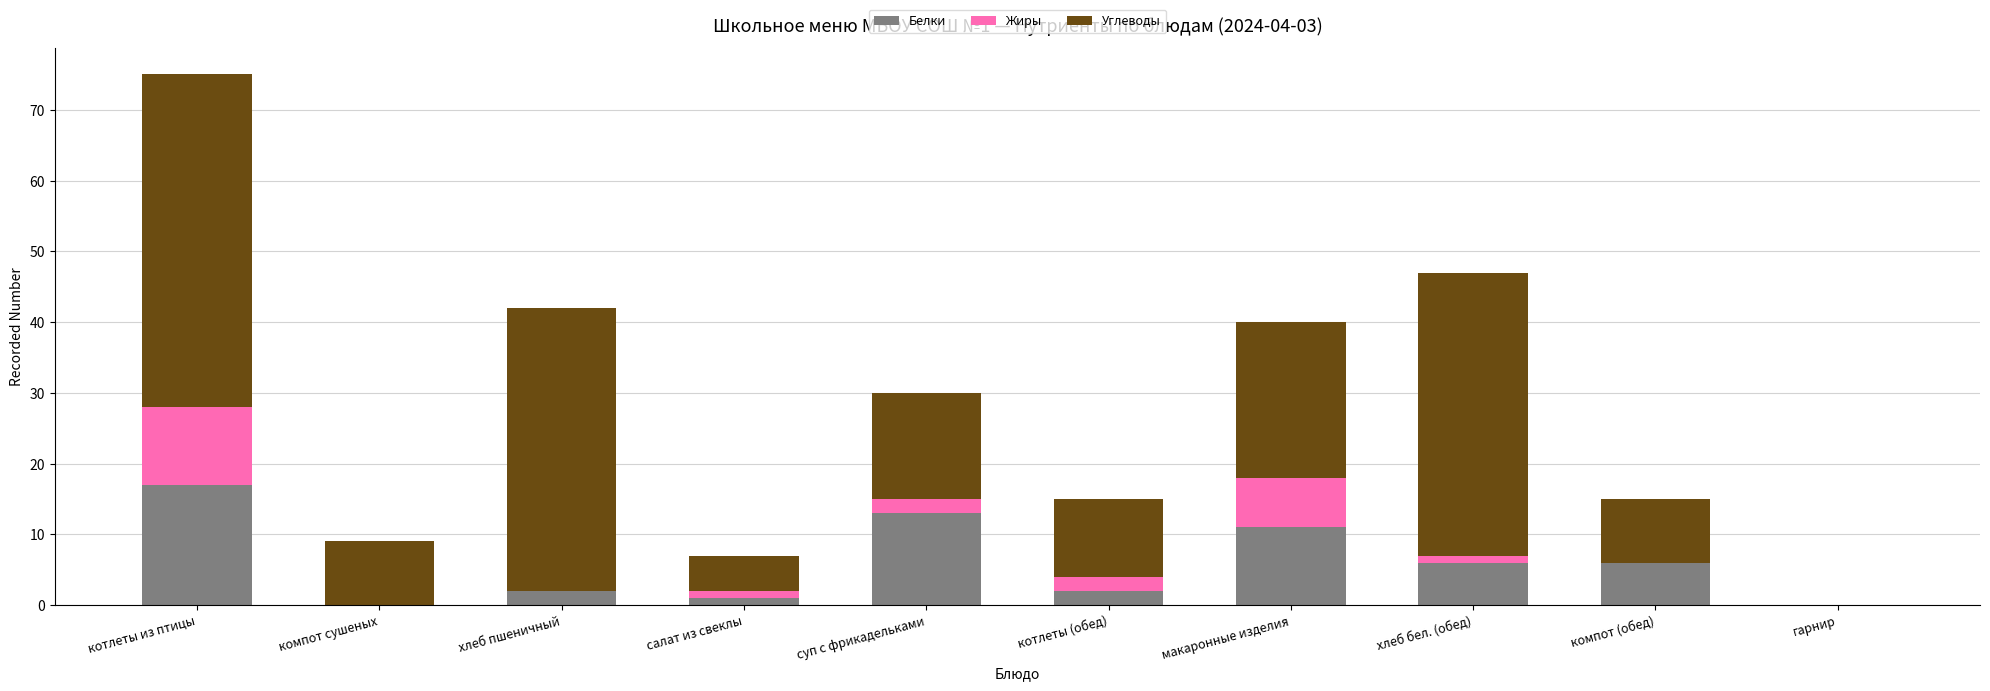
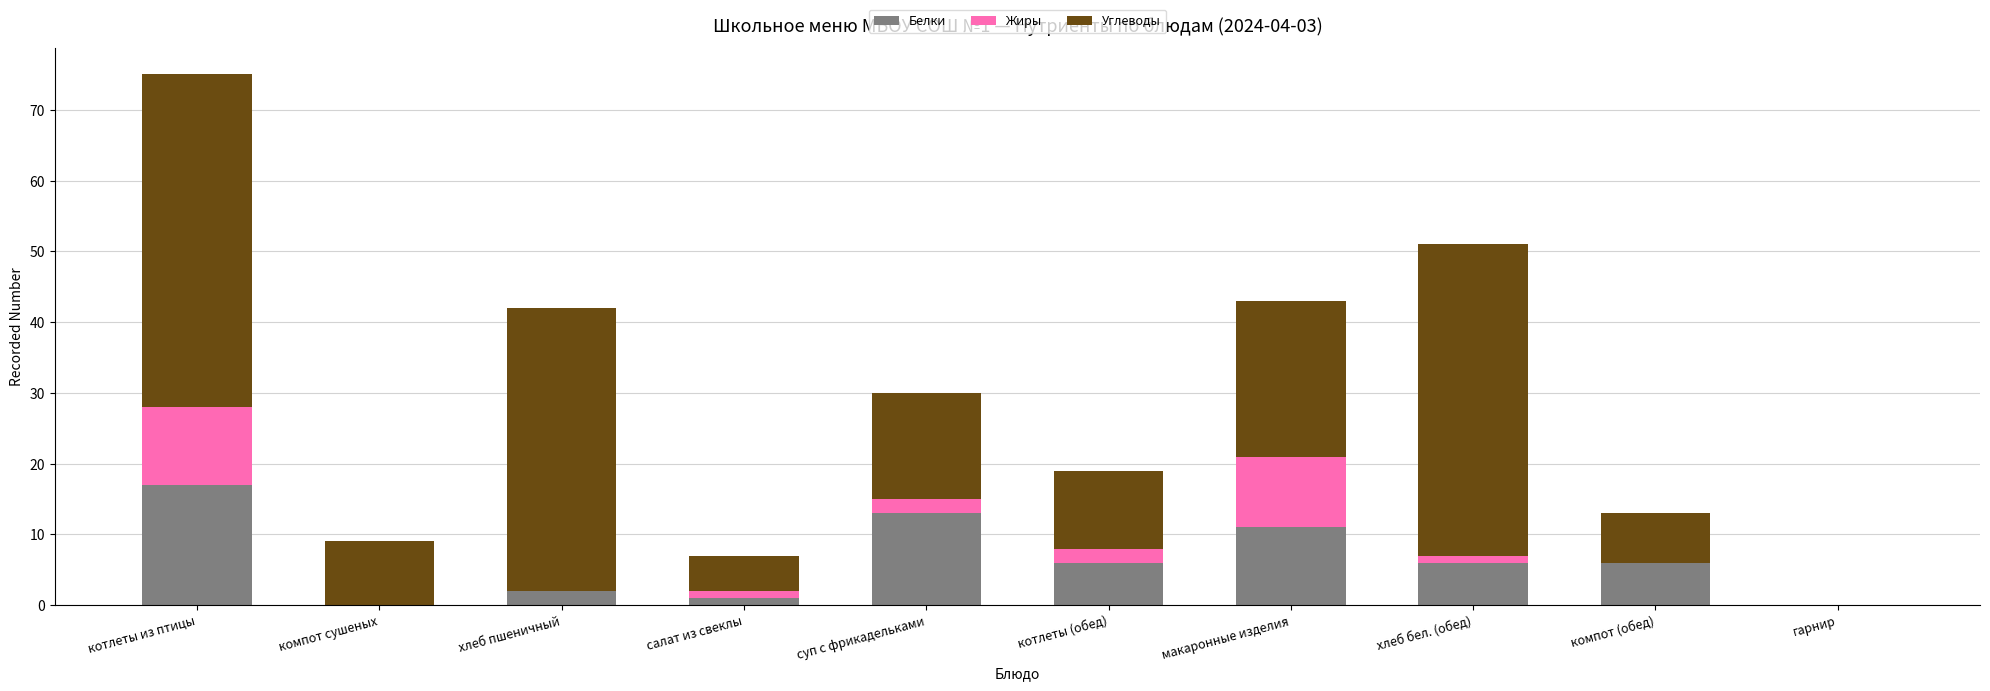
  {
    "Белки": {
      "котлеты из птицы": 17,
      "компот сушеных": 0,
      "хлеб пшеничный": 2,
      "салат из свеклы": 1,
      "суп с фрикадельками": 13,
-     "котлеты (обед)": 2,
+     "котлеты (обед)": 6,
      "макаронные изделия": 11,
      "хлеб бел. (обед)": 6,
      "компот (обед)": 6,
      "гарнир": 0
    },
    "Жиры": {
      "котлеты из птицы": 11,
      "компот сушеных": 0,
      "хлеб пшеничный": 0,
      "салат из свеклы": 1,
      "суп с фрикадельками": 2,
      "котлеты (обед)": 2,
-     "макаронные изделия": 7,
+     "макаронные изделия": 10,
      "хлеб бел. (обед)": 1,
      "компот (обед)": 0,
      "гарнир": 0
    },
    "Углеводы": {
      "котлеты из птицы": 47,
      "компот сушеных": 9,
      "хлеб пшеничный": 40,
      "салат из свеклы": 5,
      "суп с фрикадельками": 15,
      "котлеты (обед)": 11,
      "макаронные изделия": 22,
-     "хлеб бел. (обед)": 40,
-     "компот (обед)": 9,
+     "хлеб бел. (обед)": 44,
+     "компот (обед)": 7,
      "гарнир": 0
    }
  }
